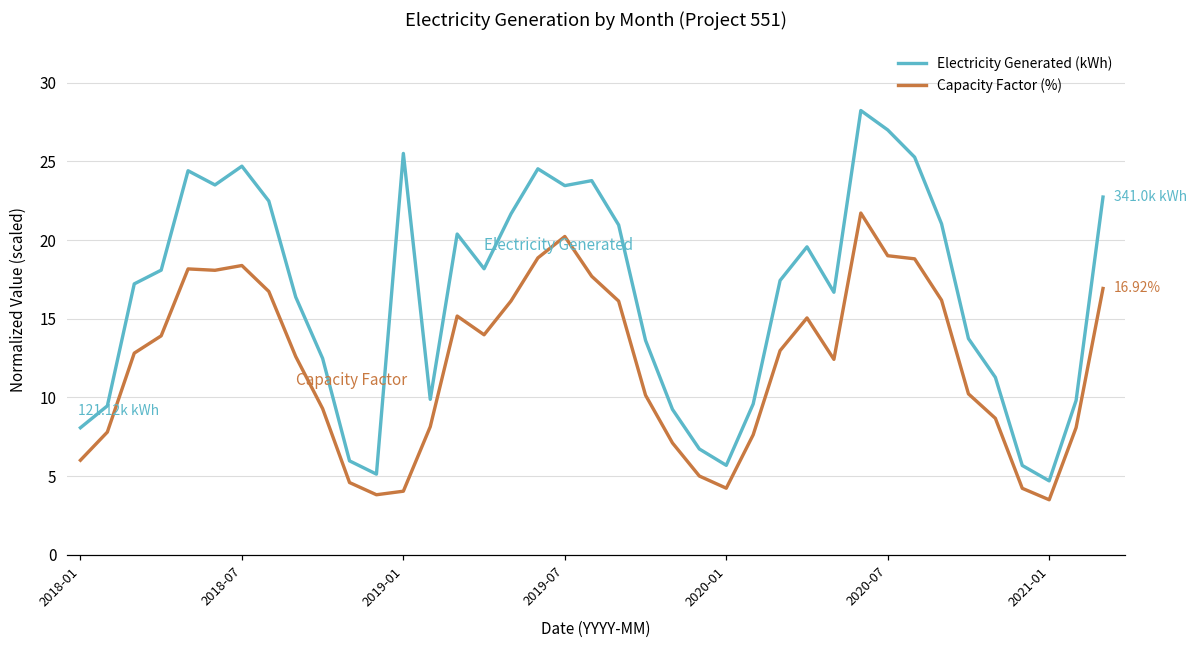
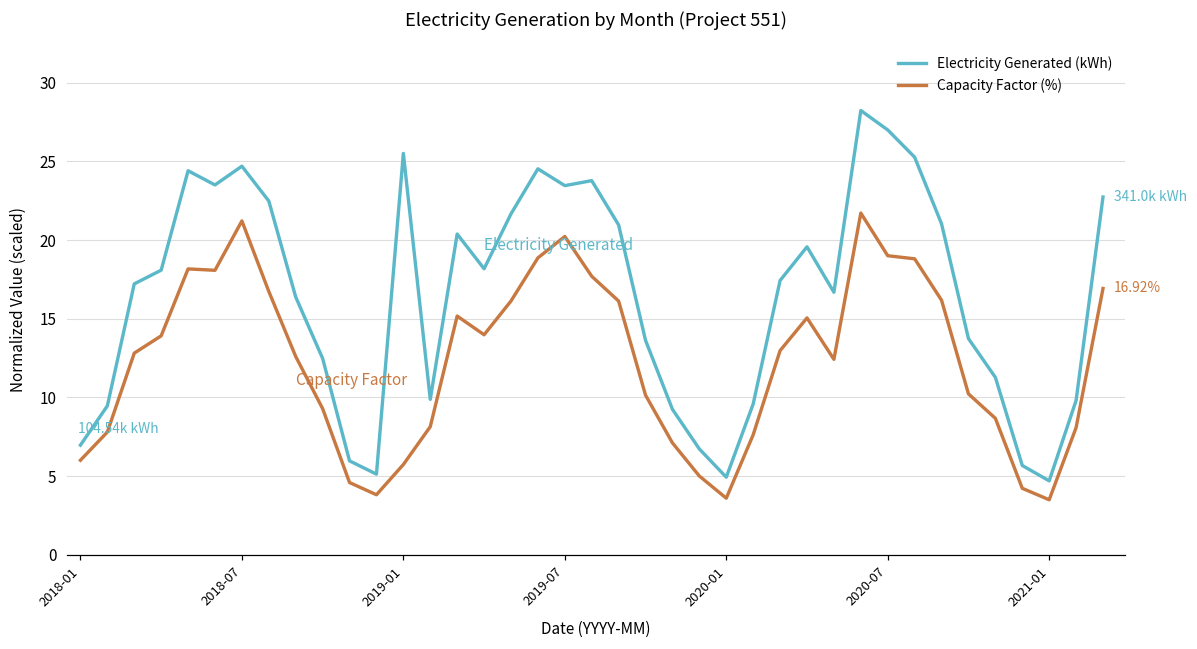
  {
    "Electricity Generated (kWh)": {
-     "2018-01": "121.12k",
-     "2020-01": "5.7"
+     "2018-01": "104.54k",
+     "2020-01": "4.9"
    },
    "Capacity Factor (%)": {
      "2018-01": "6.0",
-     "2018-07": "18.4",
-     "2019-01": "4.0",
+     "2018-07": "21.2",
+     "2019-01": "5.7",
      "2019-07": "20.2",
-     "2020-01": "4.2",
+     "2020-01": "3.6",
      "2020-07": "19.0",
      "2021-01": "3.5"
    }
  }
